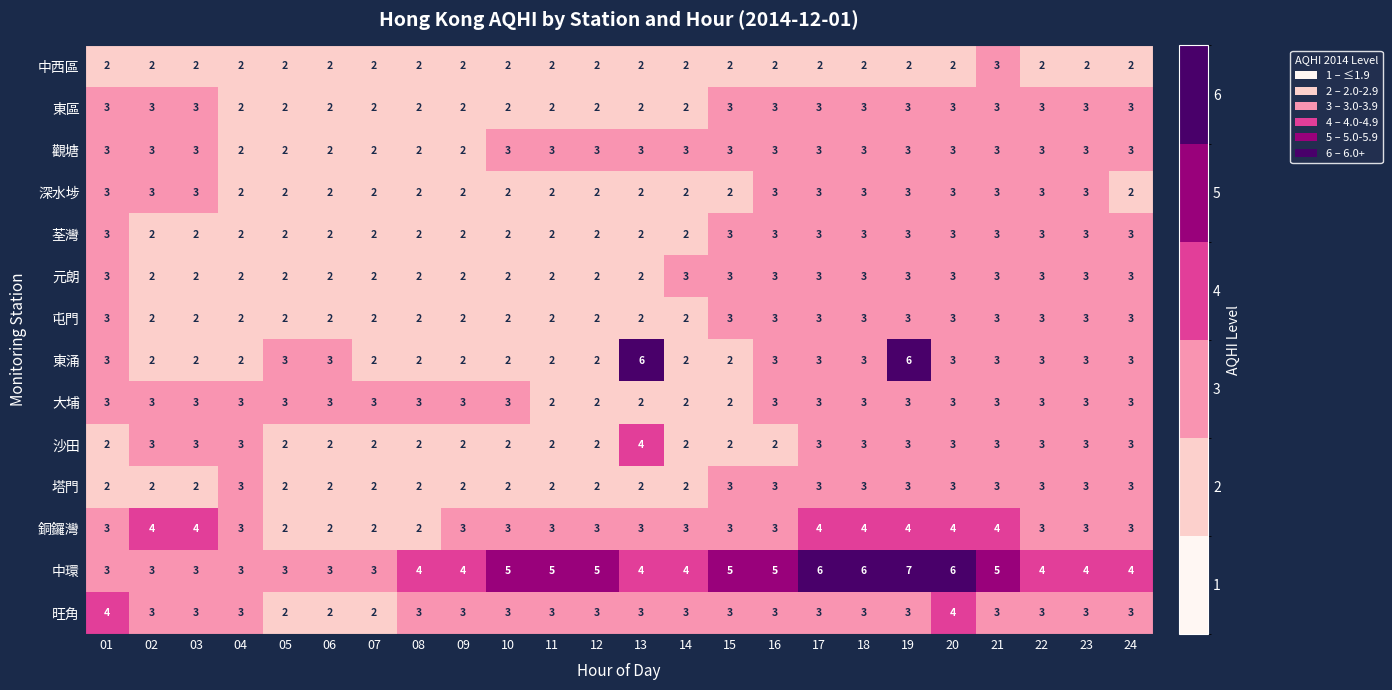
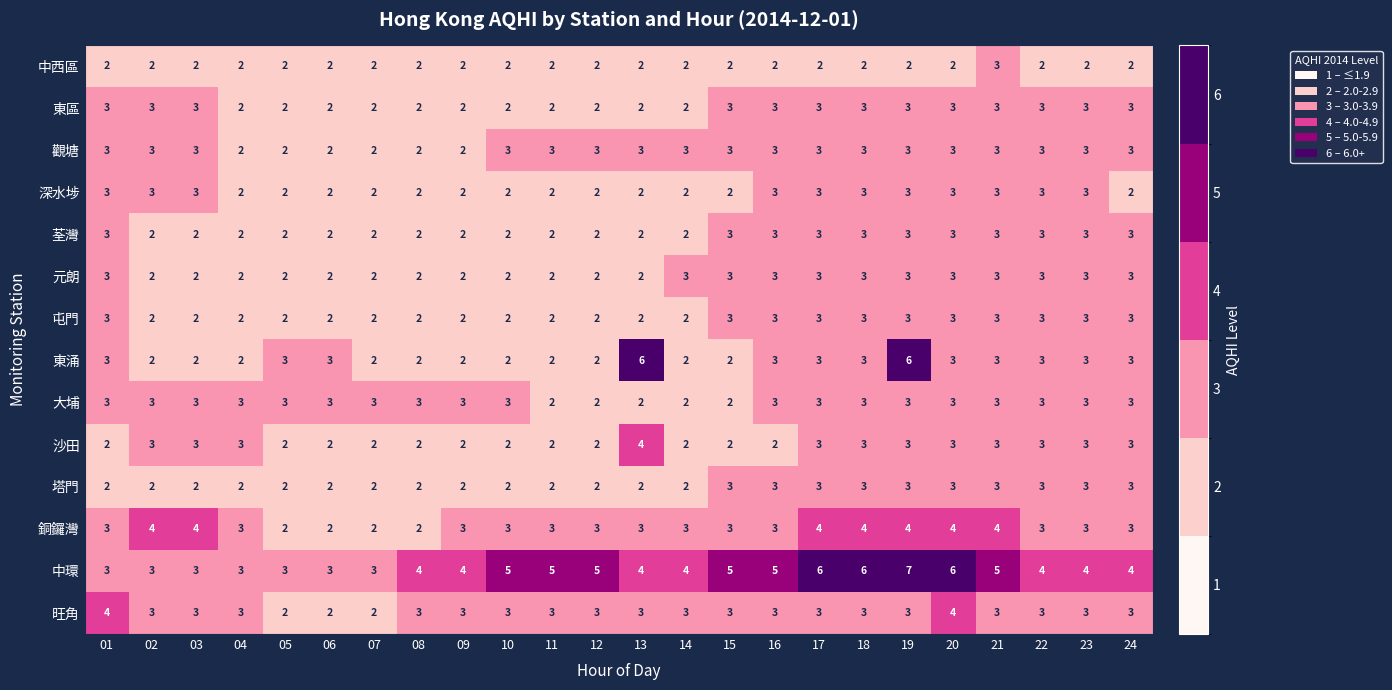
  {
    "塔門": {
      "01": 2,
      "02": 2,
      "03": 2,
-     "04": 3,
+     "04": 2,
      "05": 2,
      "06": 2,
      "07": 2,
      "08": 2,
      "09": 2,
      "10": 2,
      "11": 2,
      "12": 2,
      "13": 2,
      "14": 2,
      "15": 3,
      "16": 3,
      "17": 3,
      "18": 3,
      "19": 3,
      "20": 3,
      "21": 3,
      "22": 3,
      "23": 3,
      "24": 3
    }
  }
